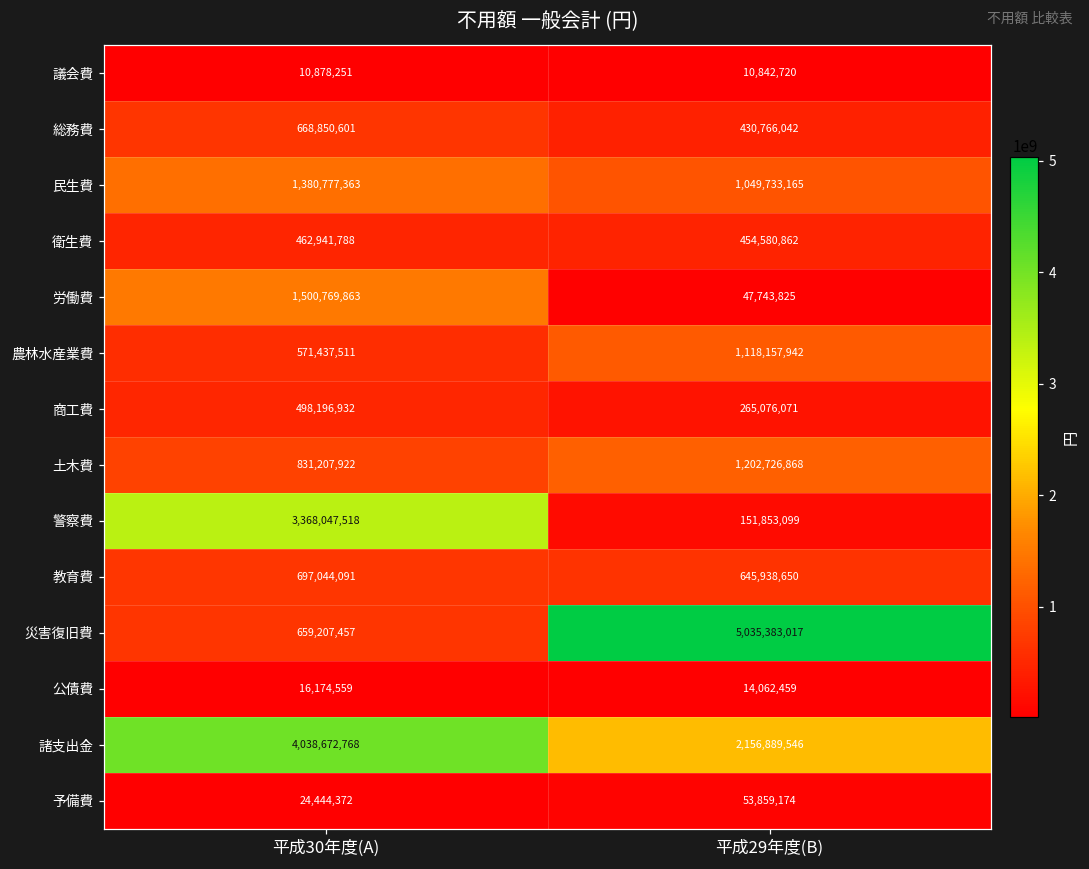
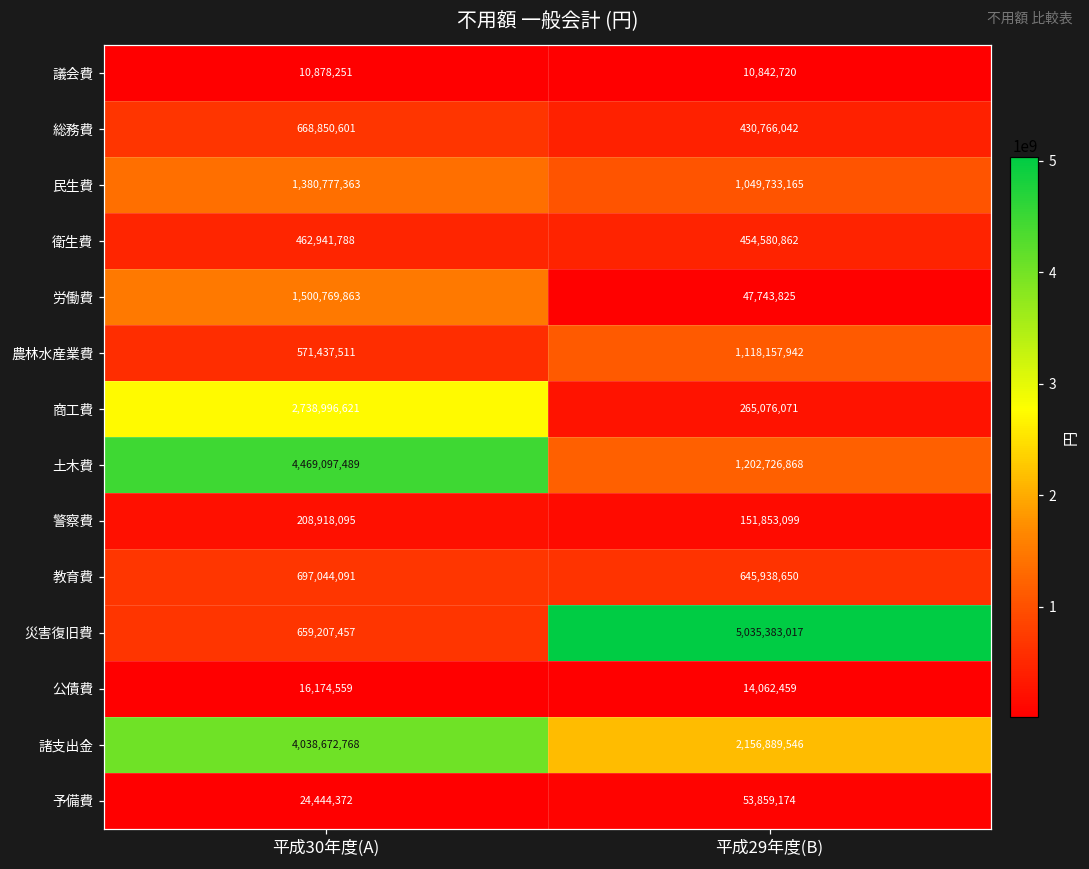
  {
    "議会費": {
      "平成30年度(A)": "10,878,251",
      "平成29年度(B)": "10,842,720"
    },
    "総務費": {
      "平成30年度(A)": "668,850,601",
      "平成29年度(B)": "430,766,042"
    },
    "民生費": {
      "平成30年度(A)": "1,380,777,363",
      "平成29年度(B)": "1,049,733,165"
    },
    "衛生費": {
      "平成30年度(A)": "462,941,788",
      "平成29年度(B)": "454,580,862"
    },
    "労働費": {
      "平成30年度(A)": "1,500,769,863",
      "平成29年度(B)": "47,743,825"
    },
    "農林水産業費": {
      "平成30年度(A)": "571,437,511",
      "平成29年度(B)": "1,118,157,942"
    },
    "商工費": {
-     "平成30年度(A)": "498,196,932",
+     "平成30年度(A)": "2,738,996,621",
      "平成29年度(B)": "265,076,071"
    },
    "土木費": {
-     "平成30年度(A)": "831,207,922",
+     "平成30年度(A)": "4,469,097,489",
      "平成29年度(B)": "1,202,726,868"
    },
    "警察費": {
-     "平成30年度(A)": "3,368,047,518",
+     "平成30年度(A)": "208,918,095",
      "平成29年度(B)": "151,853,099"
    },
    "教育費": {
      "平成30年度(A)": "697,044,091",
      "平成29年度(B)": "645,938,650"
    },
    "災害復旧費": {
      "平成30年度(A)": "659,207,457",
      "平成29年度(B)": "5,035,383,017"
    },
    "公債費": {
      "平成30年度(A)": "16,174,559",
      "平成29年度(B)": "14,062,459"
    },
    "諸支出金": {
      "平成30年度(A)": "4,038,672,768",
      "平成29年度(B)": "2,156,889,546"
    },
    "予備費": {
      "平成30年度(A)": "24,444,372",
      "平成29年度(B)": "53,859,174"
    }
  }
